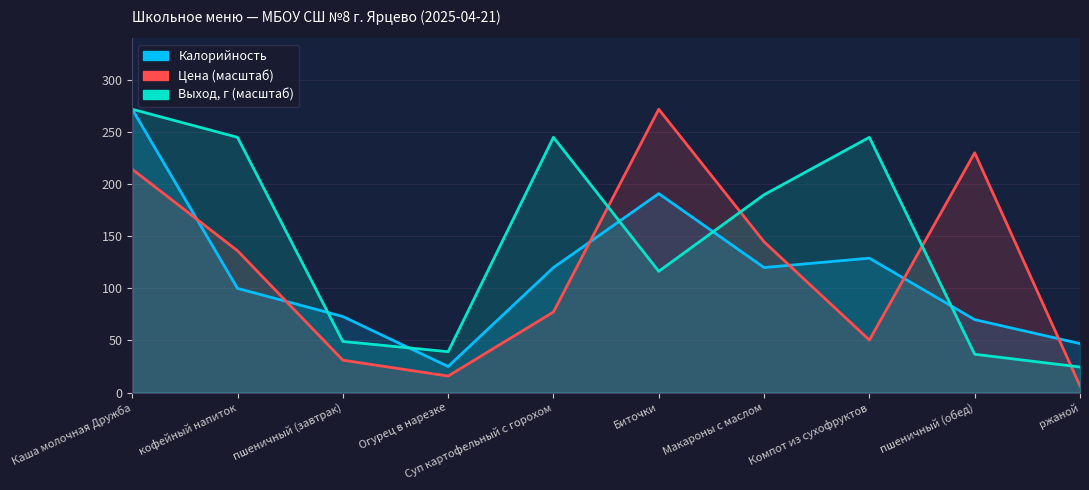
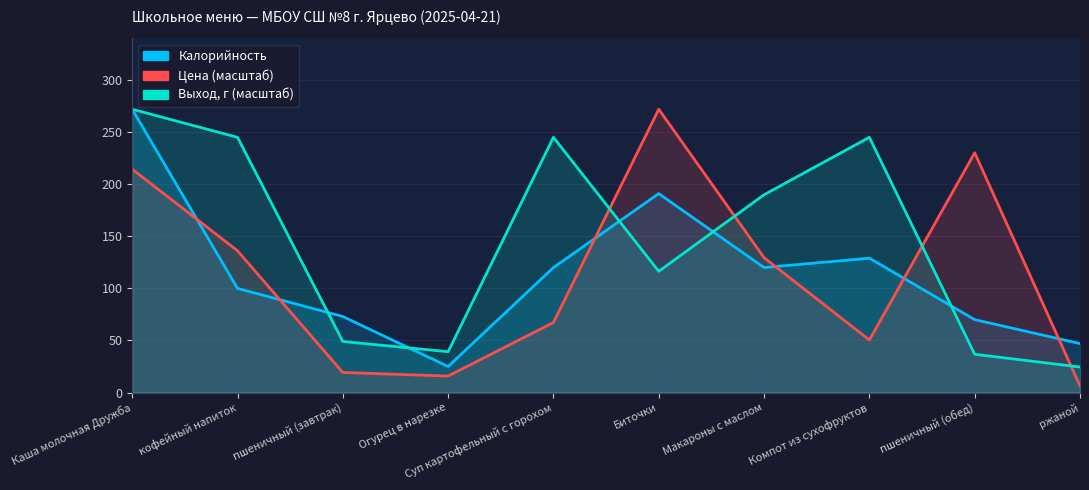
  {
    "Цена (масштаб)": {
      "Каша молочная Дружба": 214,
      "кофейный напиток": 136,
-     "пшеничный (завтрак)": 31,
+     "пшеничный (завтрак)": 19,
      "Огурец в нарезке": 16,
-     "Суп картофельный с горохом": 77,
+     "Суп картофельный с горохом": 67,
      "Биточки": 272,
-     "Макароны с маслом": 145,
+     "Макароны с маслом": 129,
      "Компот из сухофруктов": 50,
      "пшеничный (обед)": 230,
      "ржаной": 6
    }
  }
